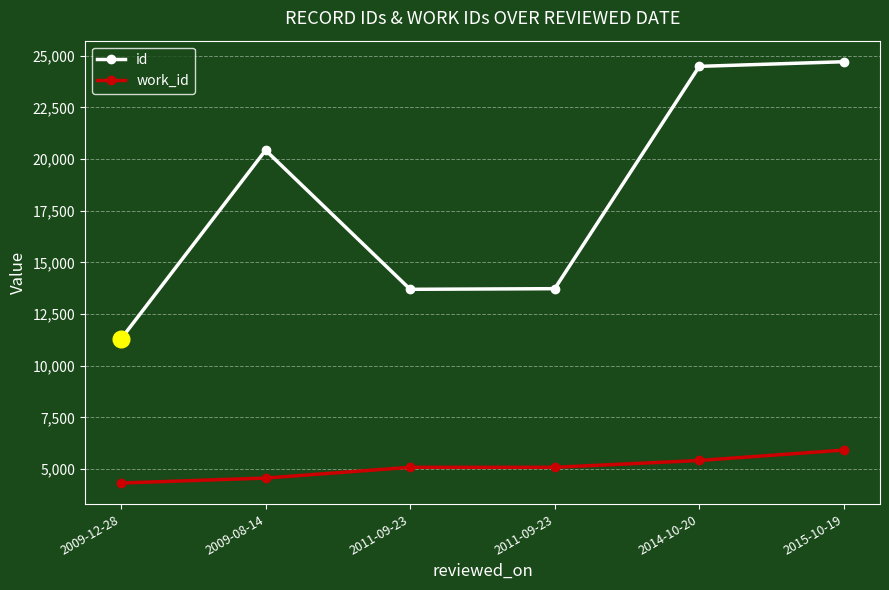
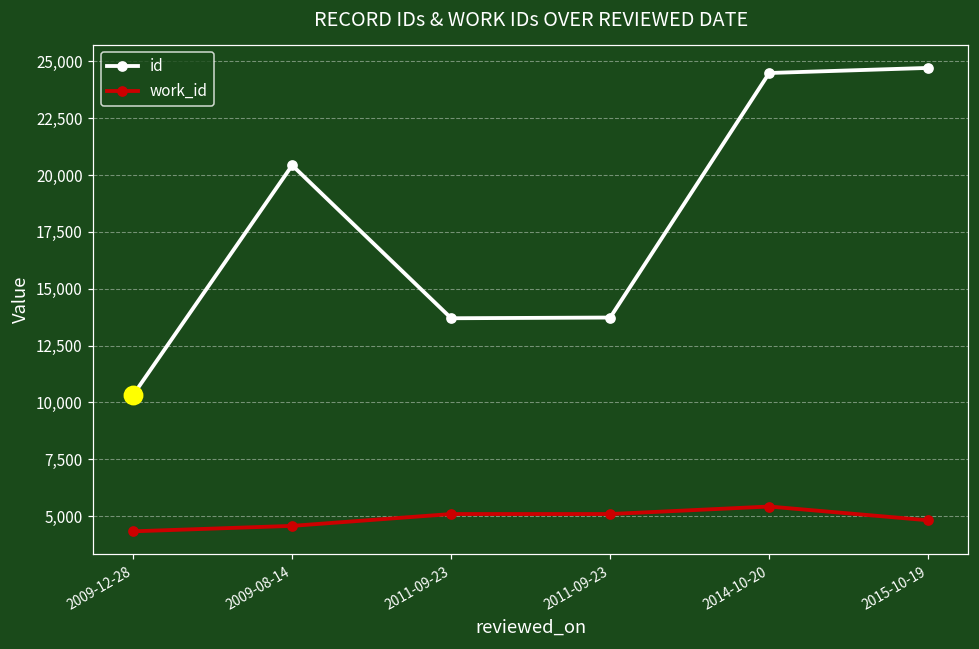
  {
    "id": {
-     "2009-12-28": "11,300",
+     "2009-12-28": "10,300",
      "2009-08-14": "20,400",
      "2014-10-20": "24,500",
      "2015-10-19": "24,700"
    },
    "work_id": {
      "2009-12-28": "4,300",
      "2009-08-14": "4,600",
      "2014-10-20": "5,400",
-     "2015-10-19": "5,900"
+     "2015-10-19": "4,800"
    }
  }
